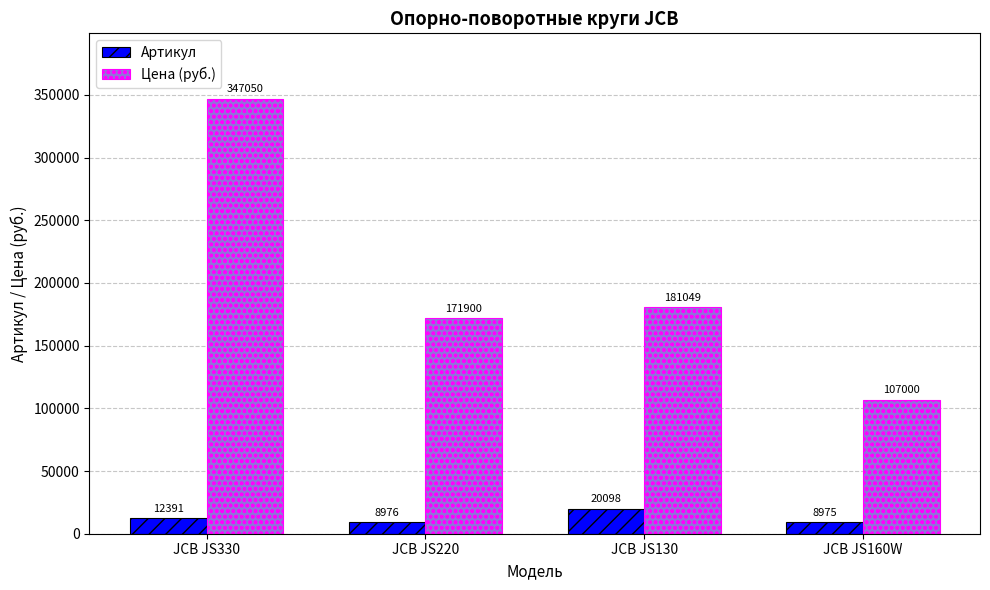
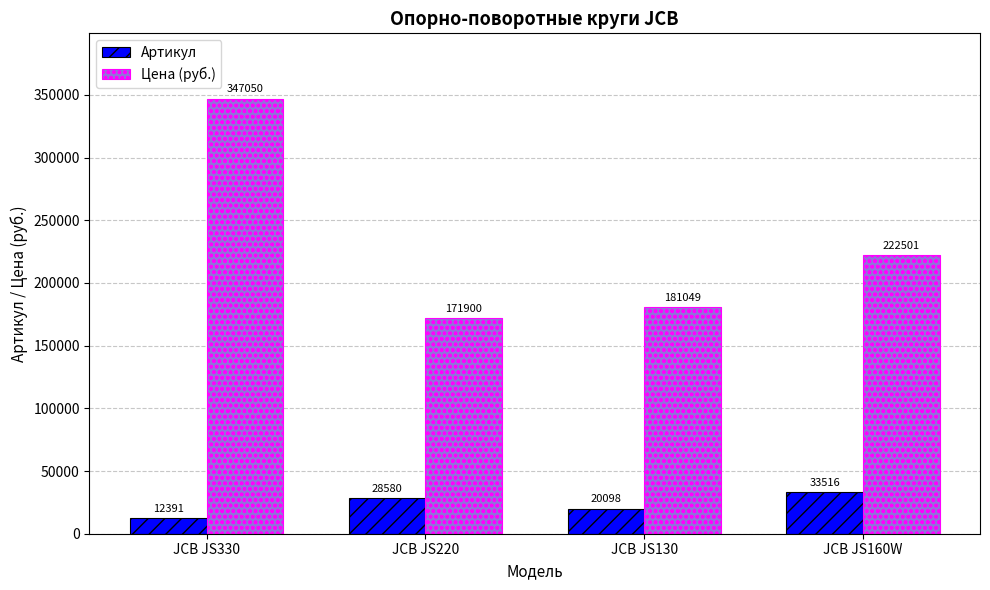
  {
    "Артикул": {
      "JCB JS330": 12391,
-     "JCB JS220": 8976,
+     "JCB JS220": 28580,
      "JCB JS130": 20098,
-     "JCB JS160W": 8975
+     "JCB JS160W": 33516
    },
    "Цена (руб.)": {
      "JCB JS330": 347050,
      "JCB JS220": 171900,
      "JCB JS130": 181049,
-     "JCB JS160W": 107000
+     "JCB JS160W": 222501
    }
  }
